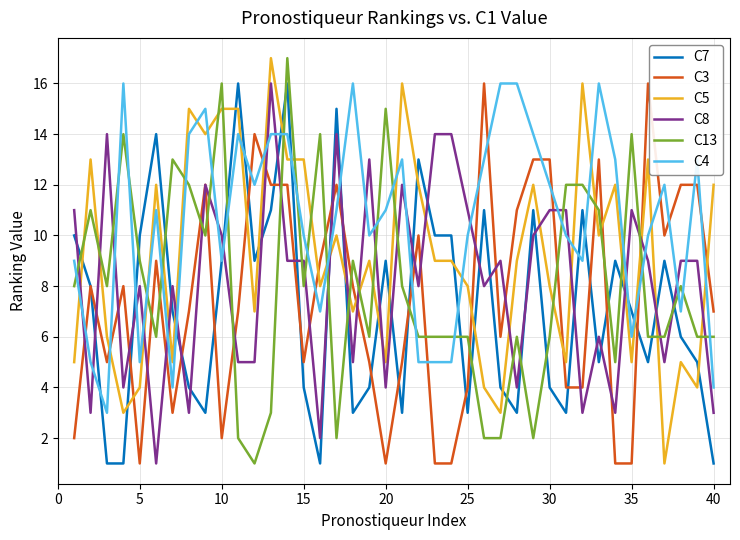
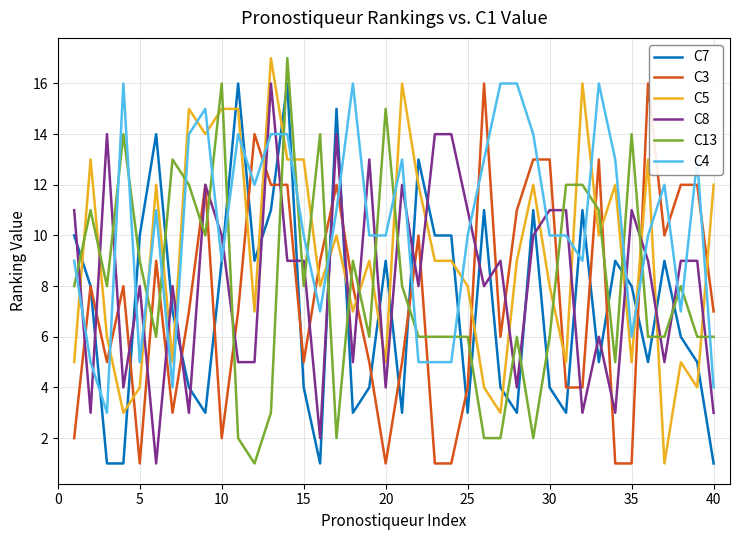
  {
    "C7": {
      "5": 10,
      "15": 4,
      "20": 9,
      "25": 3,
      "30": 4,
-     "35": 7,
+     "35": 8,
      "40": 1
    },
    "C3": {
      "5": 1,
      "10": 2,
      "15": 5,
      "20": 1,
      "25": 4,
      "30": 13,
      "35": 1,
      "40": 7
    },
    "C5": {
      "5": 4,
      "10": 15,
      "15": 13,
      "20": 5,
      "25": 8,
      "30": 8,
      "35": 5,
      "40": 12
    },
    "C8": {
      "5": 8,
      "10": 10,
      "15": 9,
      "20": 4,
      "25": 11,
      "30": 11,
      "35": 11,
      "40": 3
    },
    "C13": {
      "5": 9,
      "10": 16,
      "15": 8,
      "20": 15,
      "25": 6,
      "30": 6,
      "35": 14,
      "40": 6
    },
    "C4": {
      "5": 5,
      "15": 10,
-     "20": 11,
+     "20": 10,
      "25": 10,
-     "30": 12,
+     "30": 10,
      "35": 6,
      "40": 4
    }
  }
